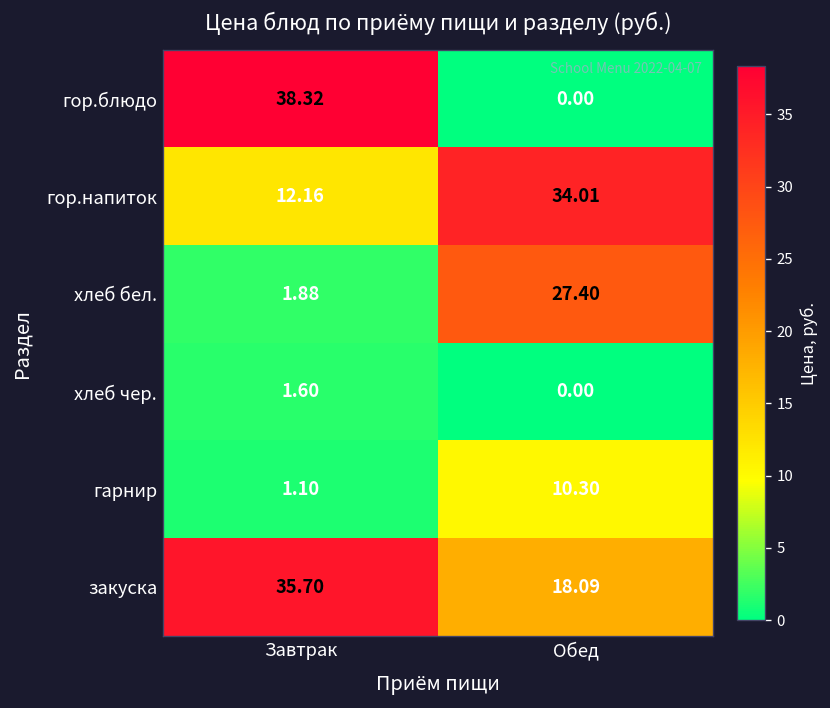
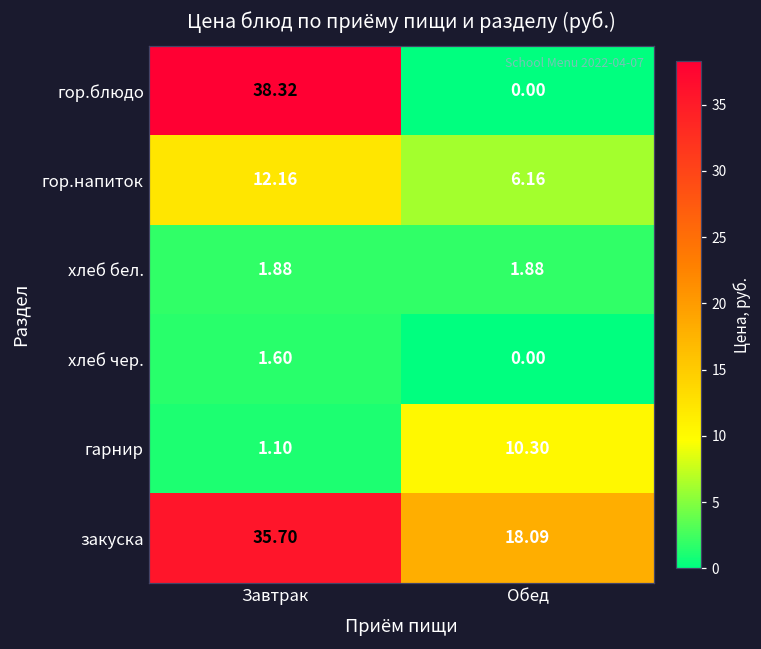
  {
    "гор.блюдо": {
      "Завтрак": 38.32
    },
    "гор.напиток": {
      "Завтрак": 12.16,
-     "Обед": 34.01
+     "Обед": 6.16
    },
    "хлеб бел.": {
      "Завтрак": 1.88,
-     "Обед": 27.40
+     "Обед": 1.88
    },
    "хлеб чер.": {
      "Завтрак": 1.60,
      "Обед": 0.00
    },
    "гарнир": {
      "Завтрак": 1.10,
      "Обед": 10.30
    },
    "закуска": {
      "Завтрак": 35.70,
      "Обед": 18.09
    }
  }
